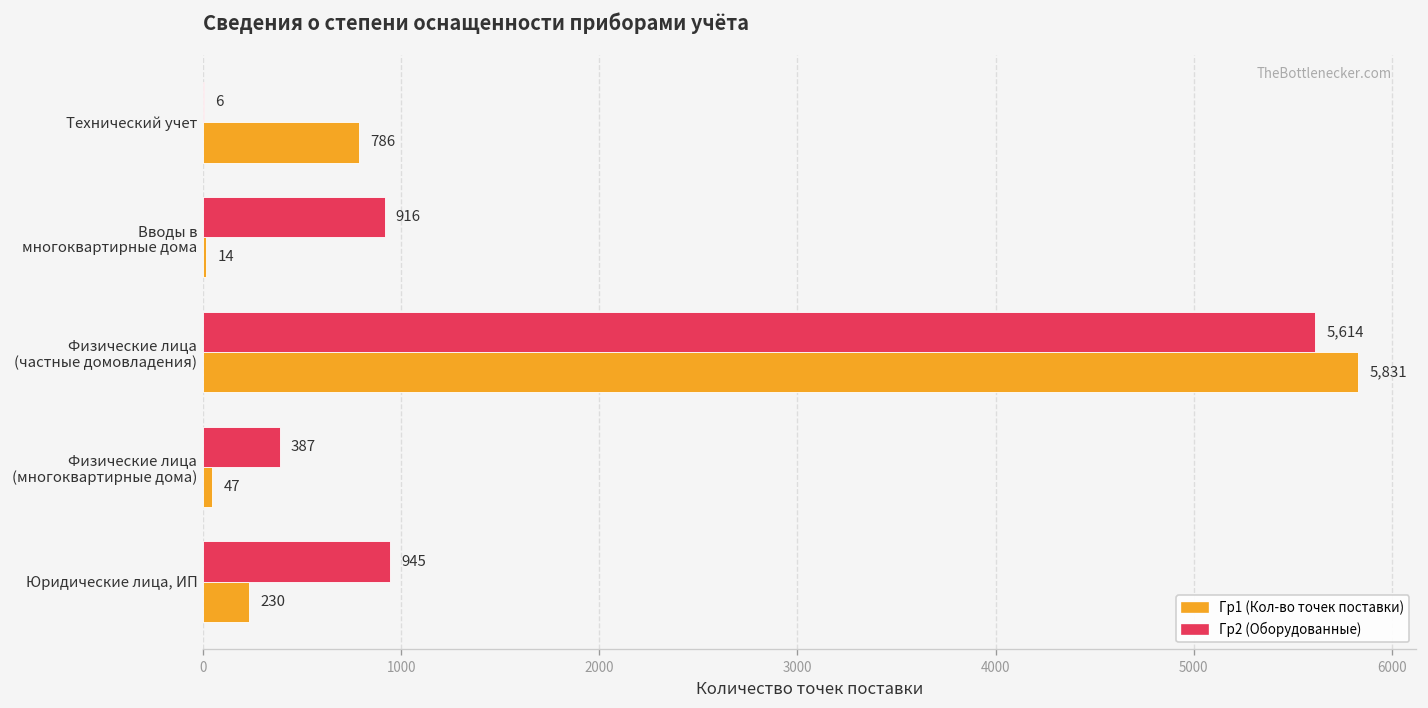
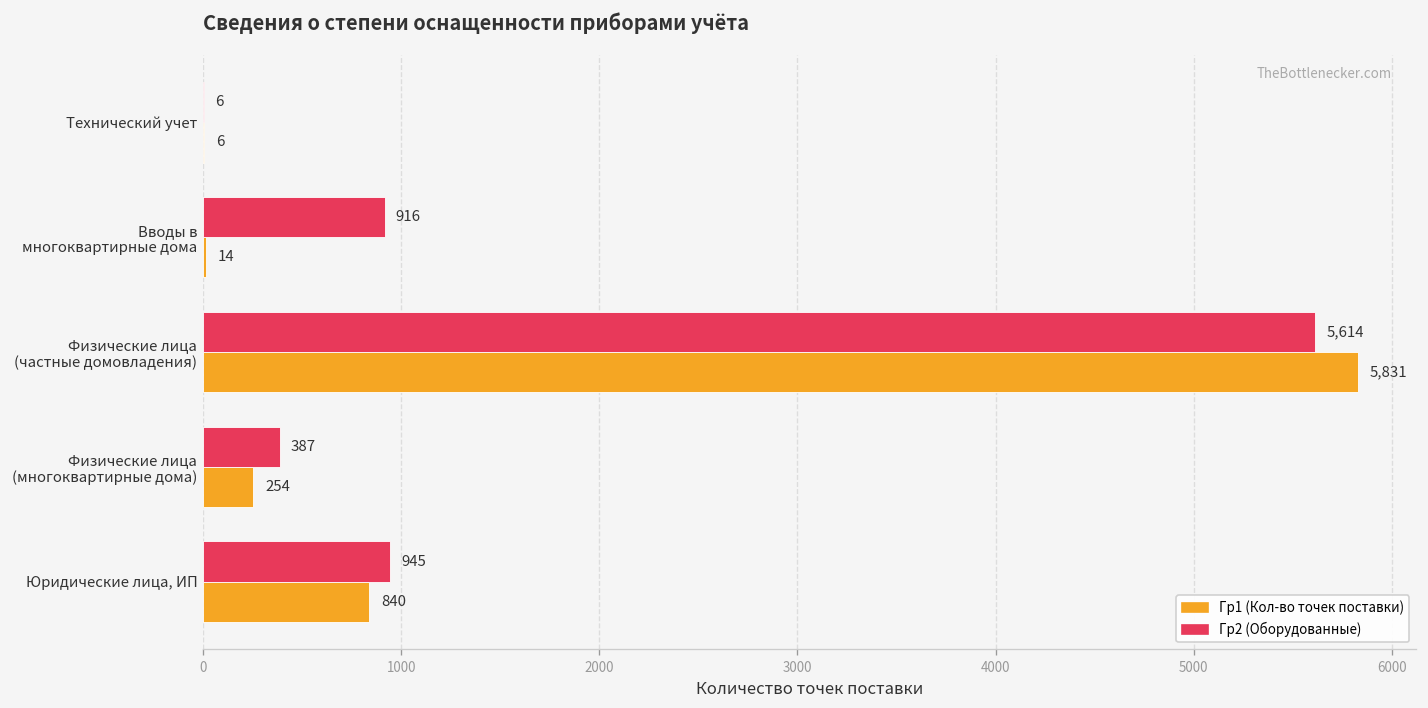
  {
    "Гр1 (Кол-во точек поставки)": {
-     "Технический учет": "786",
+     "Технический учет": "6",
      "Вводы в многоквартирные дома": "14",
      "Физические лица (частные домовладения)": "5,831",
-     "Физические лица (многоквартирные дома)": "47",
-     "Юридические лица, ИП": "230"
+     "Физические лица (многоквартирные дома)": "254",
+     "Юридические лица, ИП": "840"
    },
    "Гр2 (Оборудованные)": {
      "Технический учет": "6",
      "Вводы в многоквартирные дома": "916",
      "Физические лица (частные домовладения)": "5,614",
      "Физические лица (многоквартирные дома)": "387",
      "Юридические лица, ИП": "945"
    }
  }
